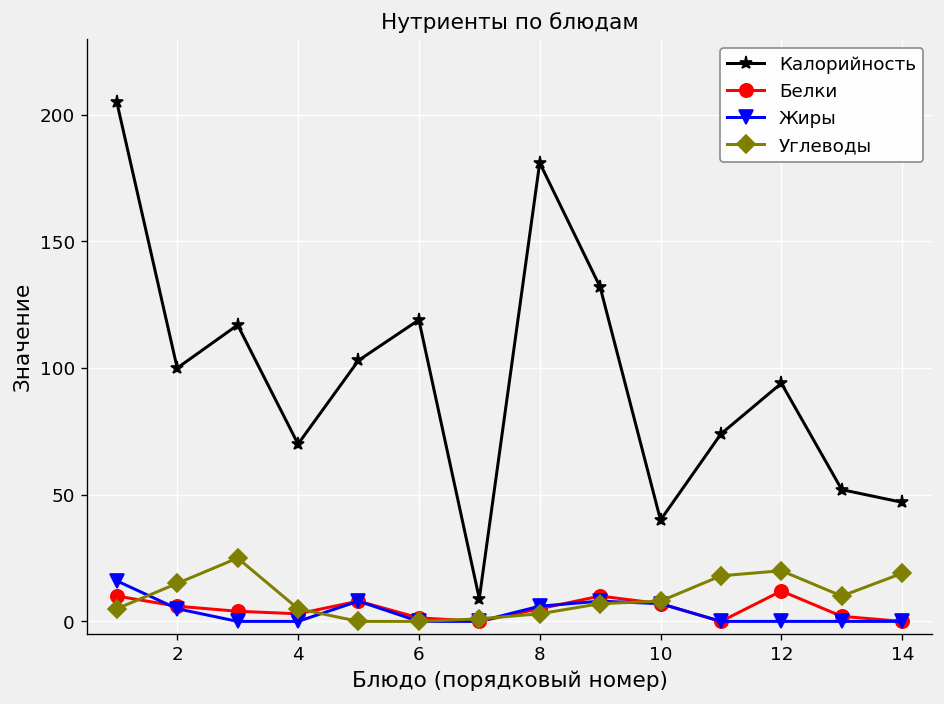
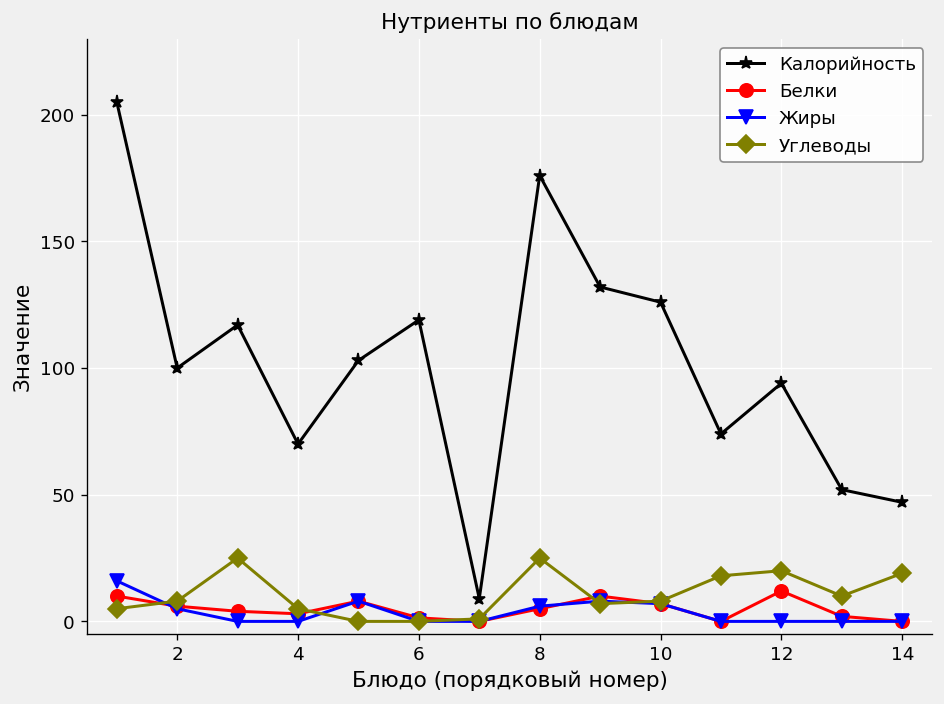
  {
    "Калорийность": {
      "2": 100,
      "4": 70,
      "6": 119,
-     "8": 181,
-     "10": 40,
+     "8": 176,
+     "10": 126,
      "12": 94,
      "14": 47
    },
    "Белки": {
      "4": 3,
      "6": 1,
      "12": 12
    },
    "Жиры": {
      "4": 0,
      "12": 0
    },
    "Углеводы": {
-     "2": 15,
+     "2": 8,
      "4": 5,
-     "8": 3,
+     "8": 25,
      "12": 20,
      "14": 19
    }
  }
